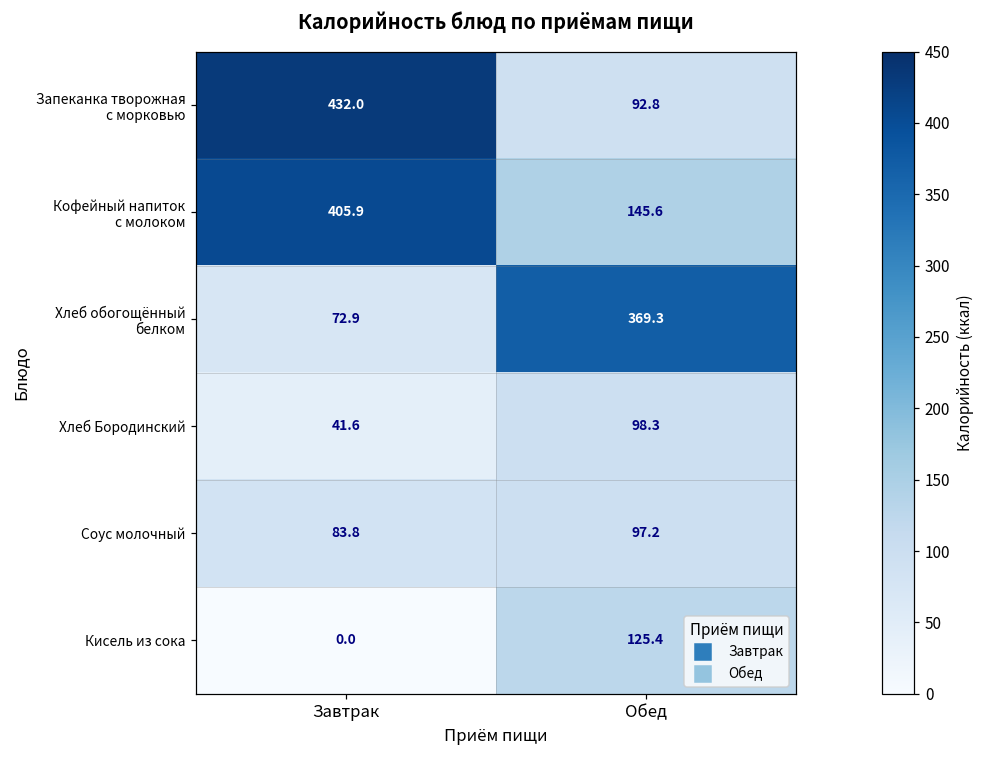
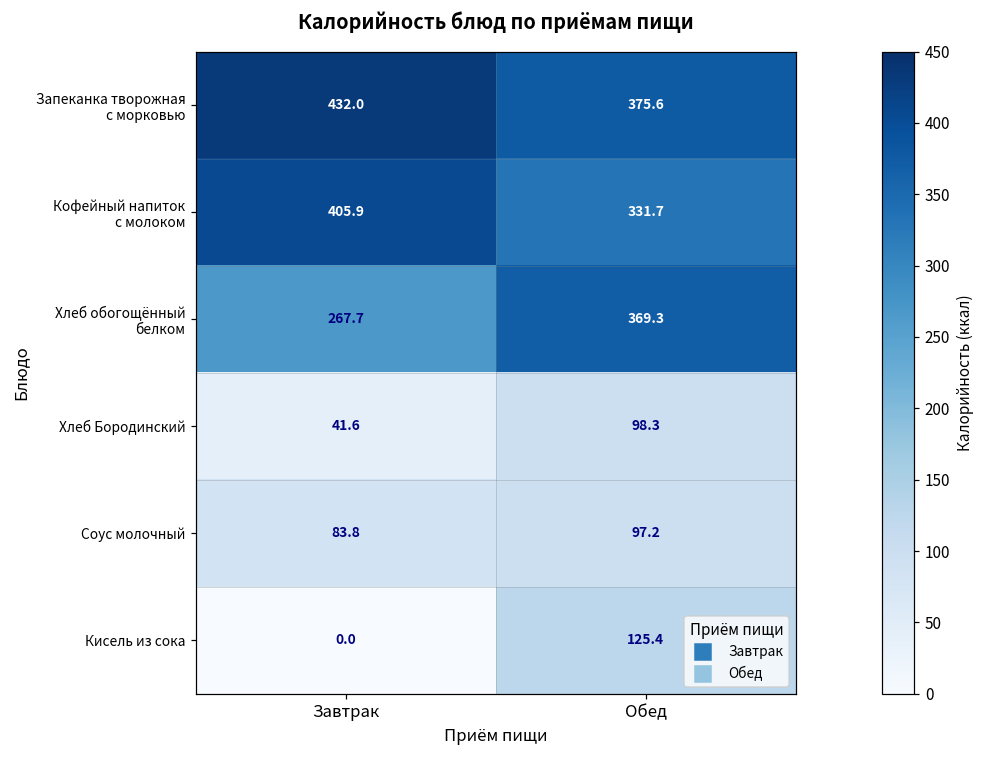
  {
    "Запеканка творожная с морковью": {
      "Завтрак": 432.0,
-     "Обед": 92.8
+     "Обед": 375.6
    },
    "Кофейный напиток с молоком": {
      "Завтрак": 405.9,
-     "Обед": 145.6
+     "Обед": 331.7
    },
    "Хлеб обогощённый белком": {
-     "Завтрак": 72.9,
+     "Завтрак": 267.7,
      "Обед": 369.3
    },
    "Хлеб Бородинский": {
      "Завтрак": 41.6,
      "Обед": 98.3
    },
    "Соус молочный": {
      "Завтрак": 83.8,
      "Обед": 97.2
    },
    "Кисель из сока": {
      "Завтрак": 0.0,
      "Обед": 125.4
    }
  }
